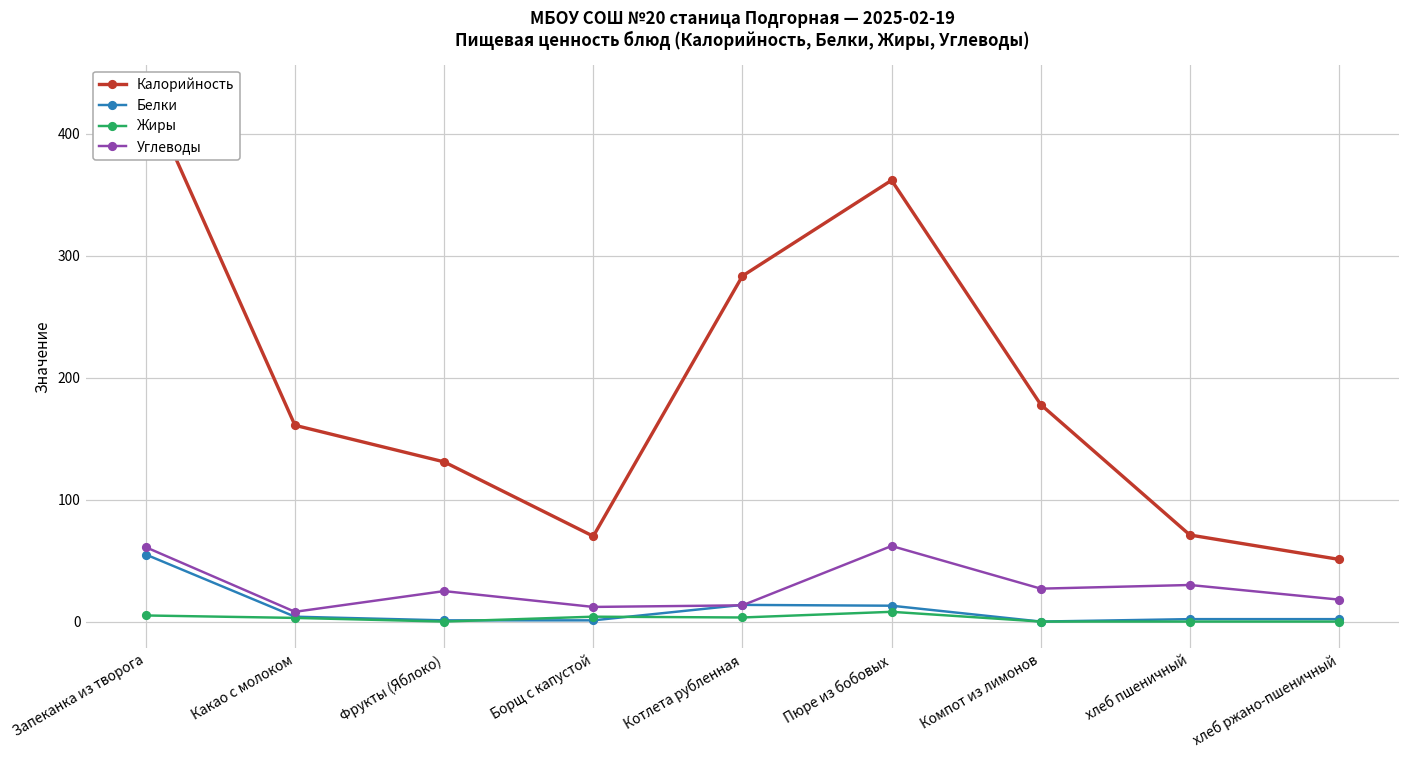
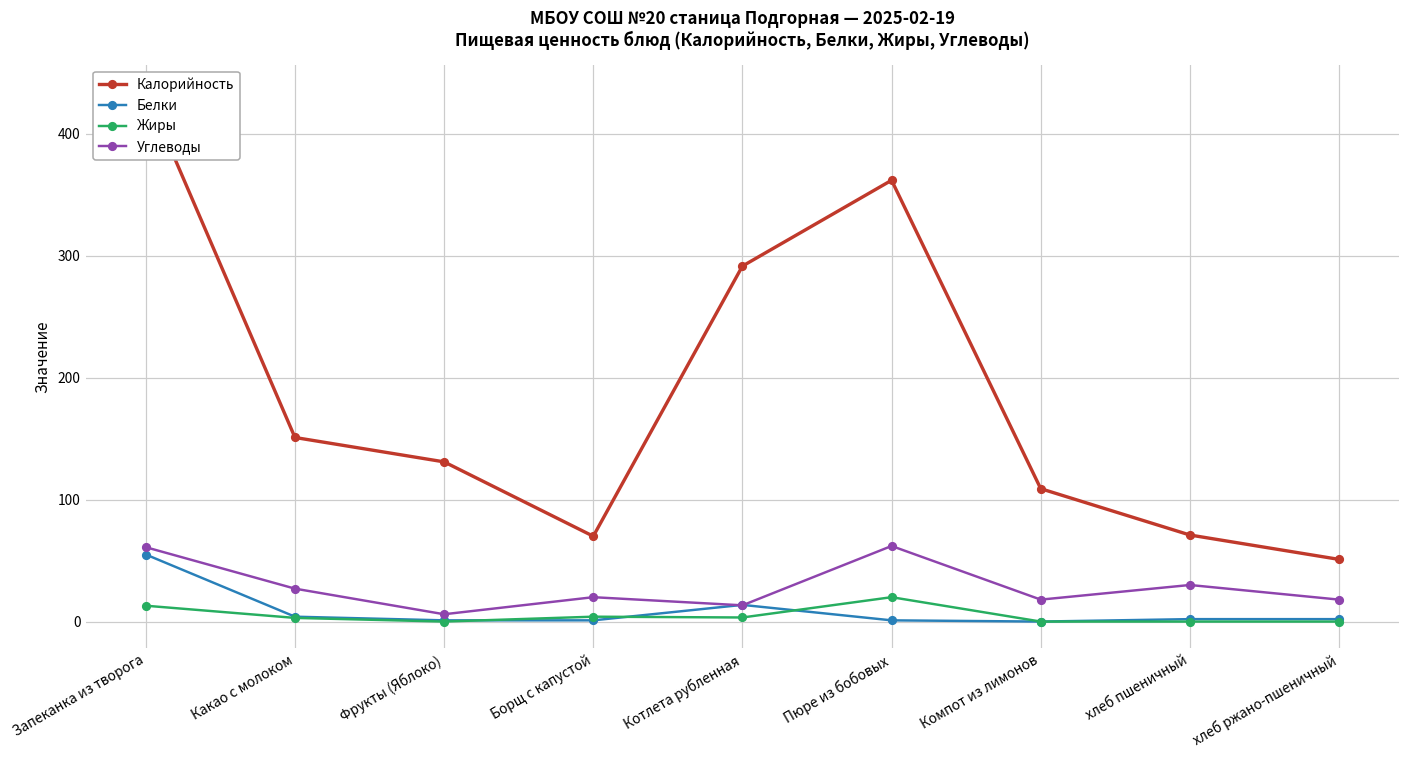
  {
    "Калорийность": {
-     "Какао с молоком": 161,
+     "Какао с молоком": 151,
      "Фрукты (Яблоко)": 131,
      "Борщ с капустой": 70,
-     "Котлета рубленная": 284,
+     "Котлета рубленная": 292,
      "Пюре из бобовых": 362,
-     "Компот из лимонов": 178,
+     "Компот из лимонов": 109,
      "хлеб пшеничный": 71,
      "хлеб ржано-пшеничный": 51
    },
    "Белки": {
      "Запеканка из творога": 55,
      "Борщ с капустой": 1,
-     "Пюре из бобовых": 13
+     "Пюре из бобовых": 1
    },
    "Жиры": {
-     "Запеканка из творога": 5,
+     "Запеканка из творога": 13,
      "Борщ с капустой": 4,
      "Котлета рубленная": 3,
-     "Пюре из бобовых": 8
+     "Пюре из бобовых": 20
    },
    "Углеводы": {
      "Запеканка из творога": 61,
-     "Какао с молоком": 8,
-     "Фрукты (Яблоко)": 25,
-     "Борщ с капустой": 12,
+     "Какао с молоком": 27,
+     "Фрукты (Яблоко)": 6,
+     "Борщ с капустой": 20,
      "Пюре из бобовых": 62,
-     "Компот из лимонов": 27,
+     "Компот из лимонов": 18,
      "хлеб пшеничный": 30,
      "хлеб ржано-пшеничный": 18
    }
  }
